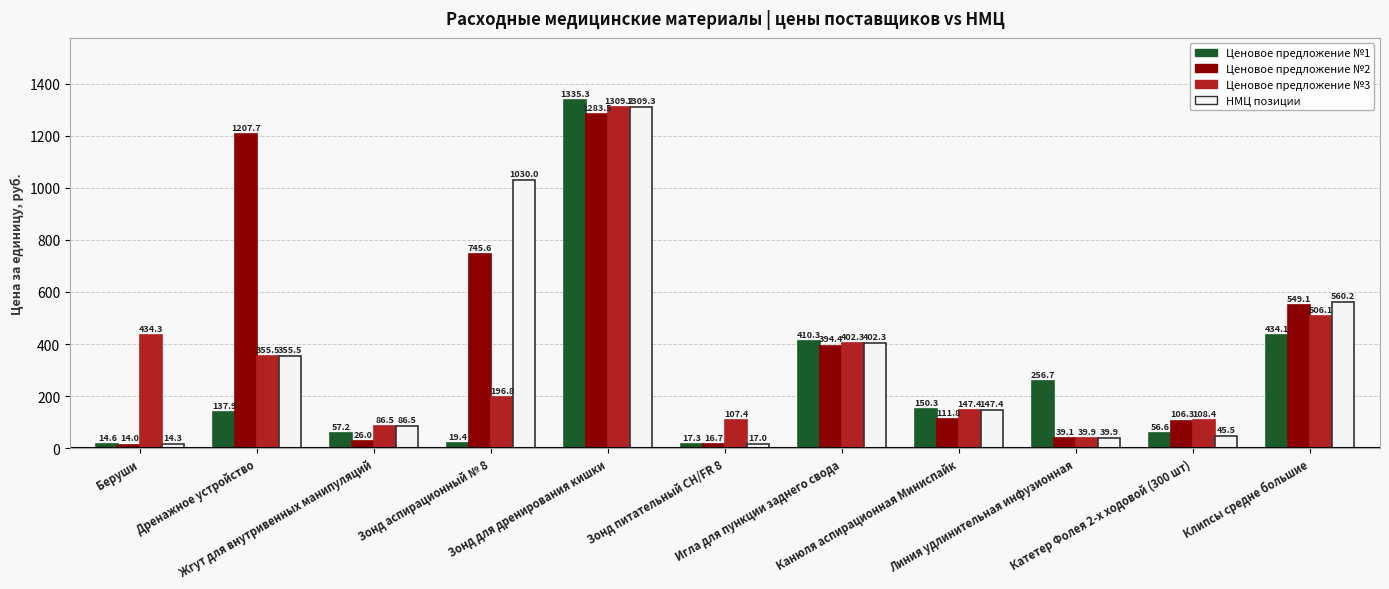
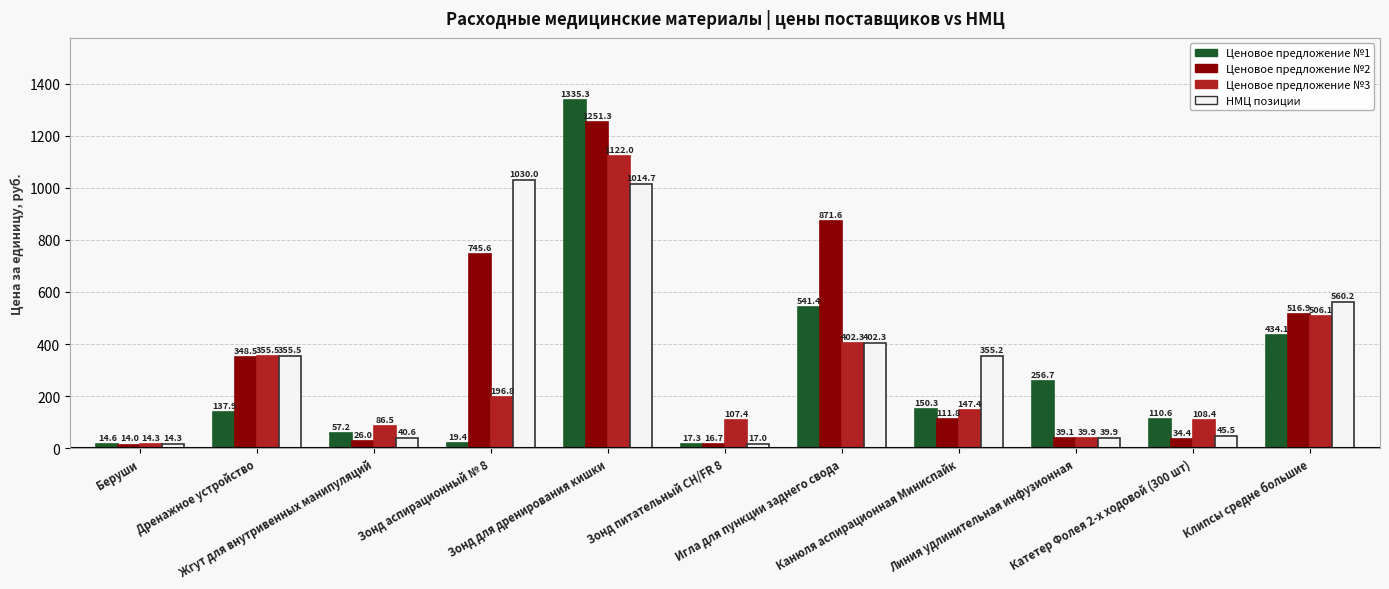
  {
    "Ценовое предложение №1": {
      "Беруши": 14.6,
      "Дренажное устройство": 137.9,
      "Жгут для внутривенных манипуляций": 57.2,
      "Зонд аспирационный № 8": 19.4,
      "Зонд для дренирования кишки": 1335.3,
      "Зонд питательный CH/FR 8": 17.3,
-     "Игла для пункции заднего свода": 410.3,
+     "Игла для пункции заднего свода": 541.4,
      "Канюля аспирационная Миниспайк": 150.3,
      "Линия удлинительная инфузионная": 256.7,
-     "Катетер Фолея 2-х ходовой (300 шт)": 56.6,
+     "Катетер Фолея 2-х ходовой (300 шт)": 110.6,
      "Клипсы средне большие": 434.1
    },
    "Ценовое предложение №2": {
      "Беруши": 14.0,
-     "Дренажное устройство": 1207.7,
+     "Дренажное устройство": 348.5,
      "Жгут для внутривенных манипуляций": 26.0,
      "Зонд аспирационный № 8": 745.6,
-     "Зонд для дренирования кишки": 1283.5,
+     "Зонд для дренирования кишки": 1251.3,
      "Зонд питательный CH/FR 8": 16.7,
-     "Игла для пункции заднего свода": 394.4,
+     "Игла для пункции заднего свода": 871.6,
      "Канюля аспирационная Миниспайк": 111.8,
      "Линия удлинительная инфузионная": 39.1,
-     "Катетер Фолея 2-х ходовой (300 шт)": 106.3,
-     "Клипсы средне большие": 549.1
+     "Катетер Фолея 2-х ходовой (300 шт)": 34.4,
+     "Клипсы средне большие": 516.9
    },
    "Ценовое предложение №3": {
-     "Беруши": 434.3,
+     "Беруши": 14.3,
      "Дренажное устройство": 355.5,
      "Жгут для внутривенных манипуляций": 86.5,
      "Зонд аспирационный № 8": 196.8,
-     "Зонд для дренирования кишки": 1309.2,
+     "Зонд для дренирования кишки": 1122.0,
      "Зонд питательный CH/FR 8": 107.4,
      "Игла для пункции заднего свода": 402.3,
      "Канюля аспирационная Миниспайк": 147.4,
      "Линия удлинительная инфузионная": 39.9,
      "Катетер Фолея 2-х ходовой (300 шт)": 108.4,
      "Клипсы средне большие": 506.1
    },
    "НМЦ позиции": {
      "Беруши": 14.3,
      "Дренажное устройство": 355.5,
-     "Жгут для внутривенных манипуляций": 86.5,
+     "Жгут для внутривенных манипуляций": 40.6,
      "Зонд аспирационный № 8": 1030.0,
-     "Зонд для дренирования кишки": 1309.3,
+     "Зонд для дренирования кишки": 1014.7,
      "Зонд питательный CH/FR 8": 17.0,
      "Игла для пункции заднего свода": 402.3,
-     "Канюля аспирационная Миниспайк": 147.4,
+     "Канюля аспирационная Миниспайк": 355.2,
      "Линия удлинительная инфузионная": 39.9,
      "Катетер Фолея 2-х ходовой (300 шт)": 45.5,
      "Клипсы средне большие": 560.2
    }
  }
